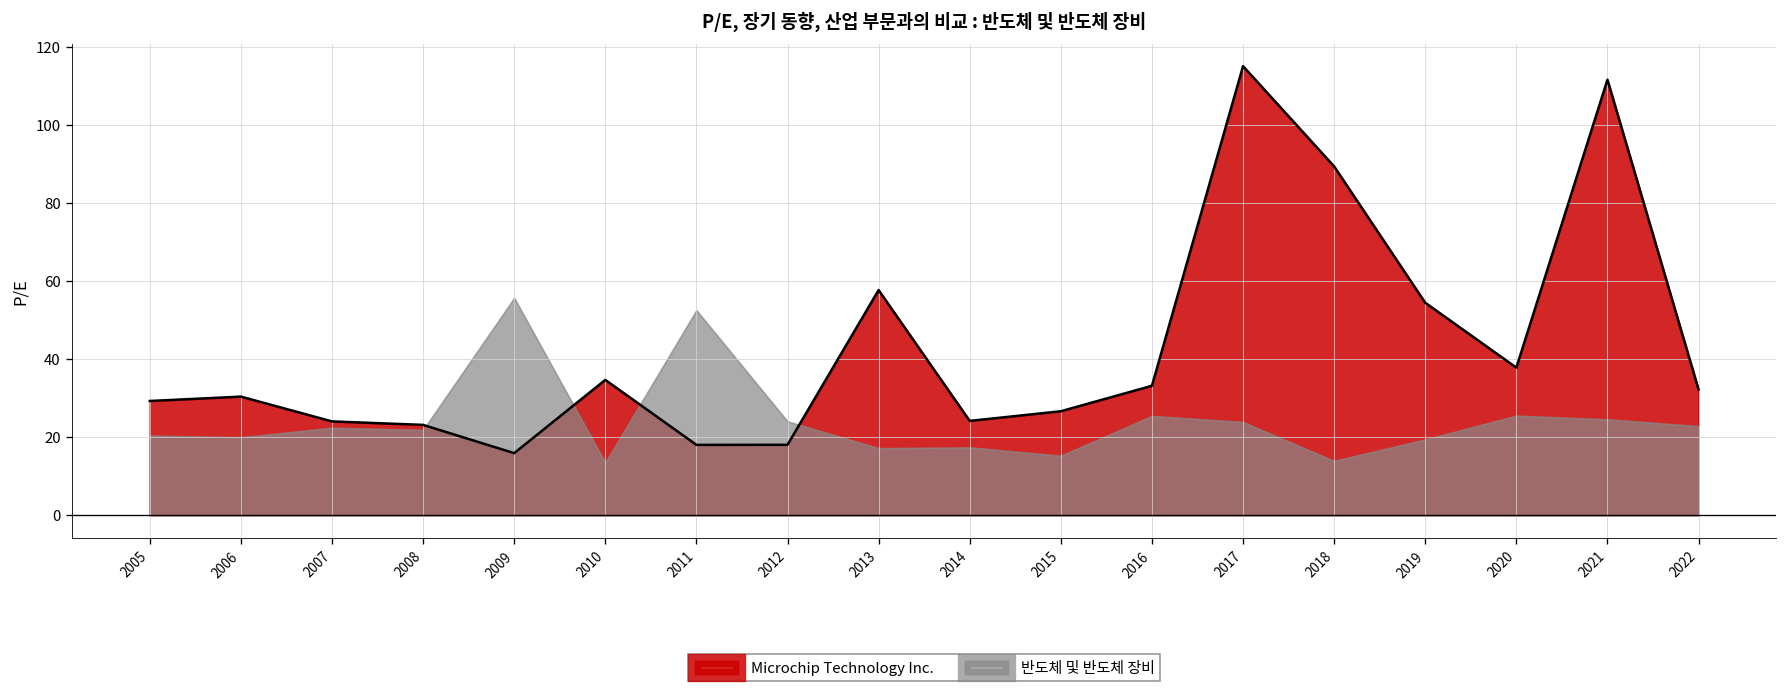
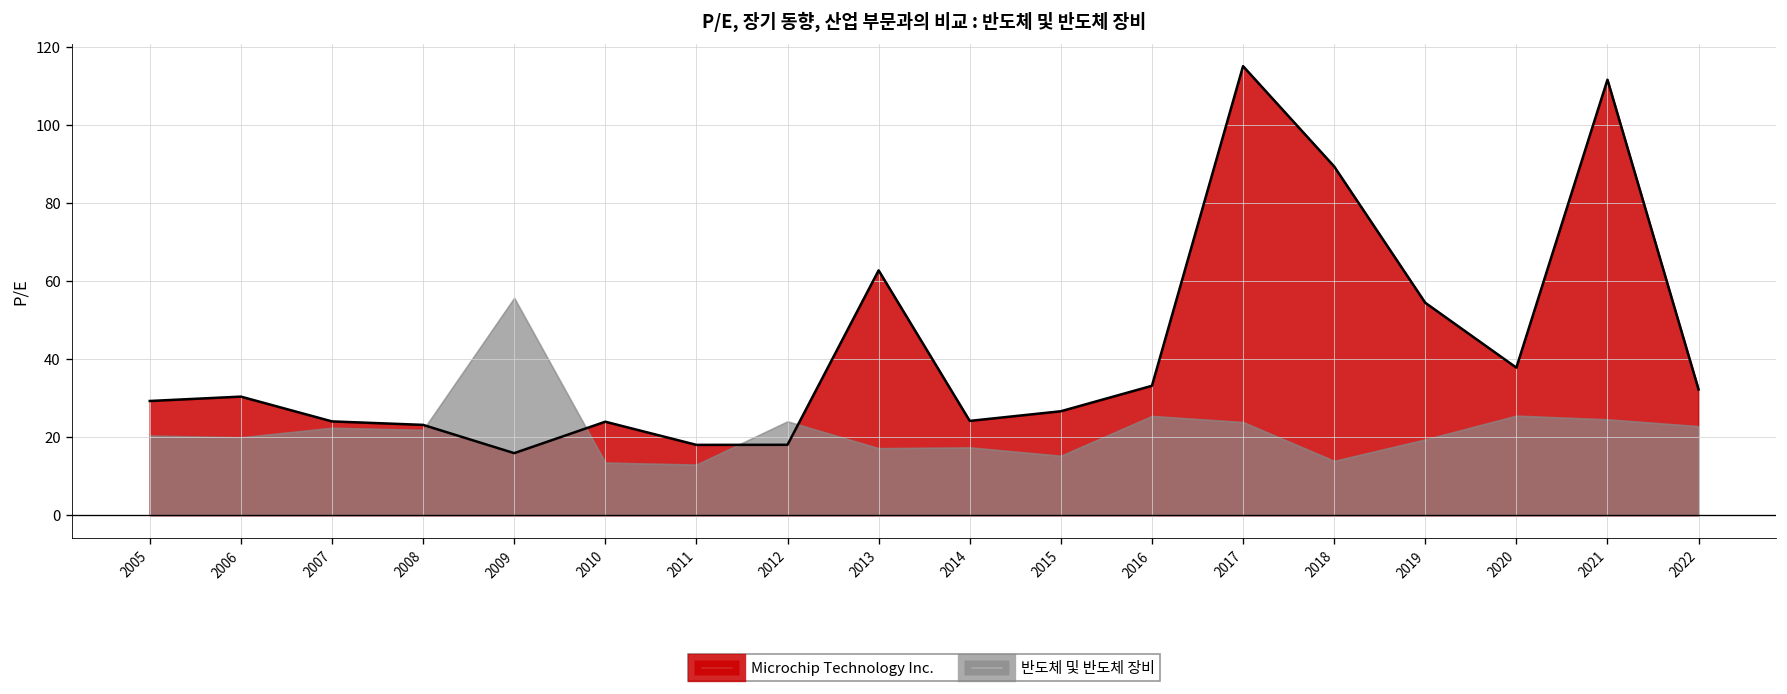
  {
    "Microchip Technology Inc.": {
      "2005": 29,
      "2006": 30,
      "2007": 24,
      "2008": 23,
      "2009": 16,
-     "2010": 35,
+     "2010": 24,
      "2011": 18,
      "2012": 18,
-     "2013": 58,
+     "2013": 63,
      "2014": 24,
      "2015": 27,
      "2016": 33,
      "2017": 115,
      "2018": 89,
      "2019": 54,
      "2020": 38,
      "2021": 112,
      "2022": 32
    },
    "반도체 및 반도체 장비": {
      "2005": 20,
      "2006": 20,
      "2007": 22,
      "2008": 22,
      "2009": 56,
      "2010": 13,
-     "2011": 52,
+     "2011": 13,
      "2012": 24,
      "2013": 17,
      "2014": 17,
      "2015": 15,
      "2016": 25,
      "2017": 24,
      "2018": 14,
      "2019": 19,
      "2020": 25,
      "2021": 25,
      "2022": 23
    }
  }
